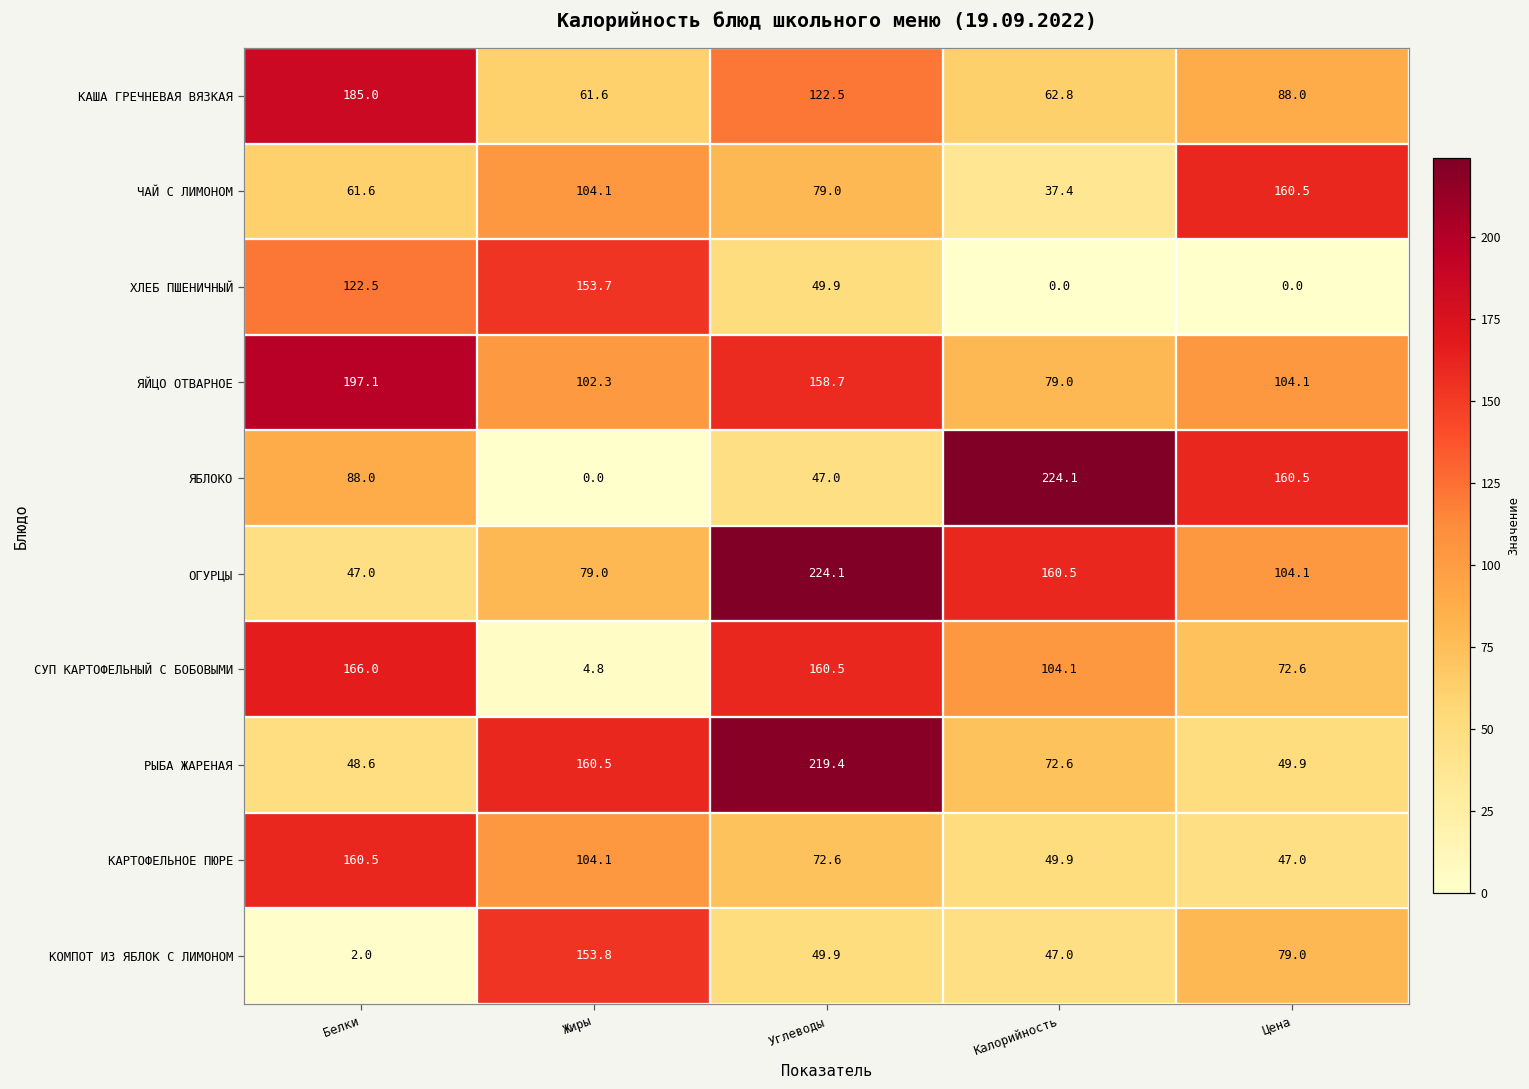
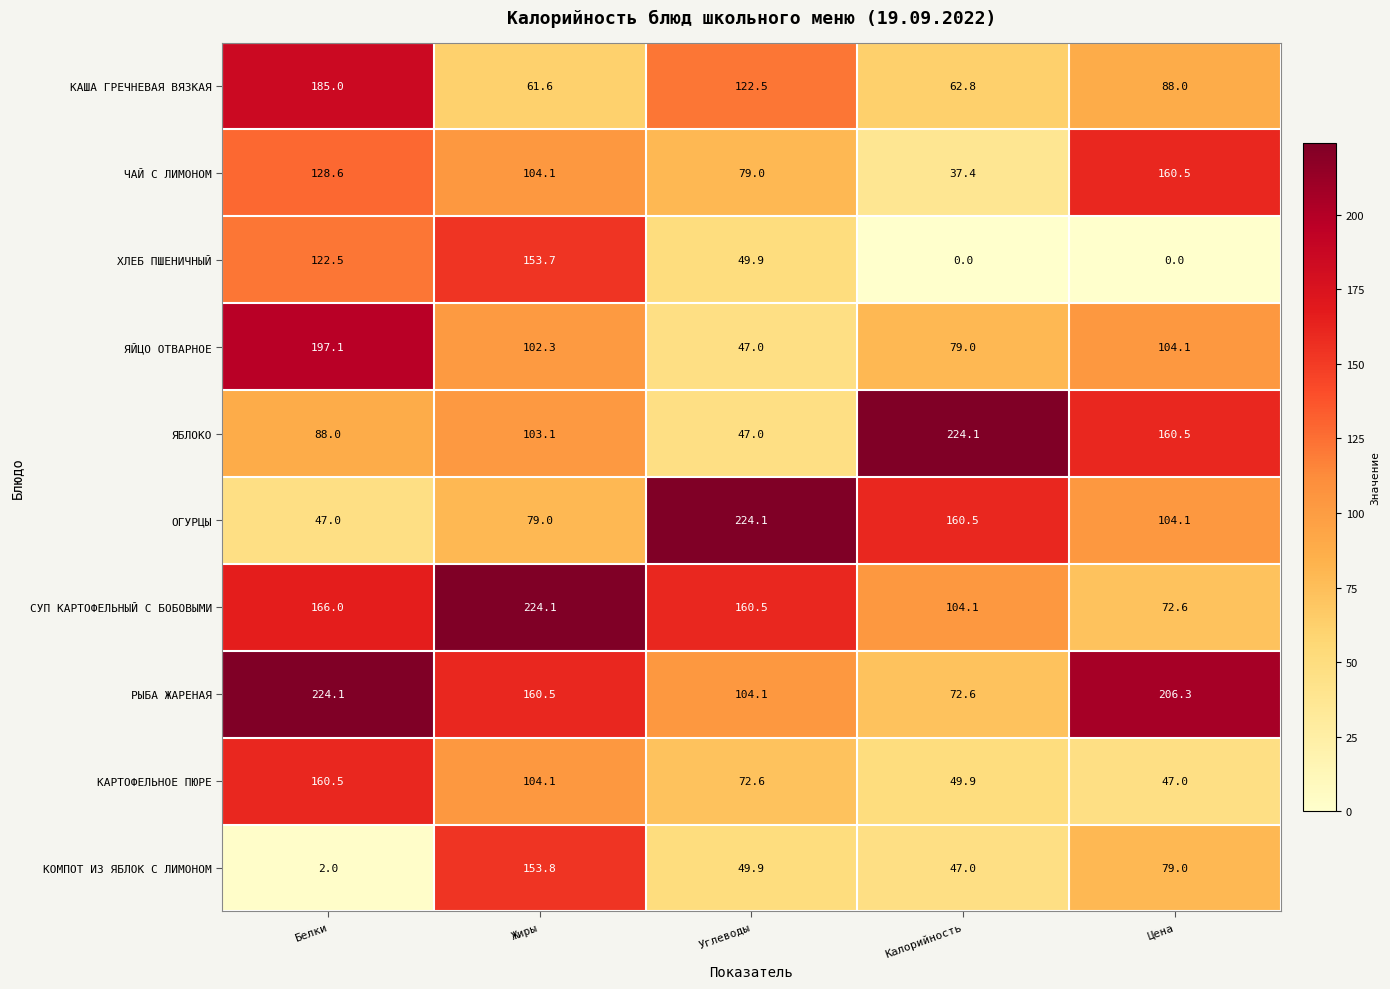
  {
    "КАША ГРЕЧНЕВАЯ ВЯЗКАЯ": {
      "Белки": 185.0,
      "Жиры": 61.6,
      "Углеводы": 122.5,
      "Калорийность": 62.8,
      "Цена": 88.0
    },
    "ЧАЙ С ЛИМОНОМ": {
-     "Белки": 61.6,
+     "Белки": 128.6,
      "Жиры": 104.1,
      "Углеводы": 79.0,
      "Калорийность": 37.4,
      "Цена": 160.5
    },
    "ХЛЕБ ПШЕНИЧНЫЙ": {
      "Белки": 122.5,
      "Жиры": 153.7,
      "Углеводы": 49.9,
      "Калорийность": 0.0,
      "Цена": 0.0
    },
    "ЯЙЦО ОТВАРНОЕ": {
      "Белки": 197.1,
      "Жиры": 102.3,
-     "Углеводы": 158.7,
+     "Углеводы": 47.0,
      "Калорийность": 79.0,
      "Цена": 104.1
    },
    "ЯБЛОКО": {
      "Белки": 88.0,
-     "Жиры": 0.0,
+     "Жиры": 103.1,
      "Углеводы": 47.0,
      "Калорийность": 224.1,
      "Цена": 160.5
    },
    "ОГУРЦЫ": {
      "Белки": 47.0,
      "Жиры": 79.0,
      "Углеводы": 224.1,
      "Калорийность": 160.5,
      "Цена": 104.1
    },
    "СУП КАРТОФЕЛЬНЫЙ С БОБОВЫМИ": {
      "Белки": 166.0,
-     "Жиры": 4.8,
+     "Жиры": 224.1,
      "Углеводы": 160.5,
      "Калорийность": 104.1,
      "Цена": 72.6
    },
    "РЫБА ЖАРЕНАЯ": {
-     "Белки": 48.6,
+     "Белки": 224.1,
      "Жиры": 160.5,
-     "Углеводы": 219.4,
+     "Углеводы": 104.1,
      "Калорийность": 72.6,
-     "Цена": 49.9
+     "Цена": 206.3
    },
    "КАРТОФЕЛЬНОЕ ПЮРЕ": {
      "Белки": 160.5,
      "Жиры": 104.1,
      "Углеводы": 72.6,
      "Калорийность": 49.9,
      "Цена": 47.0
    },
    "КОМПОТ ИЗ ЯБЛОК С ЛИМОНОМ": {
      "Белки": 2.0,
      "Жиры": 153.8,
      "Углеводы": 49.9,
      "Калорийность": 47.0,
      "Цена": 79.0
    }
  }
